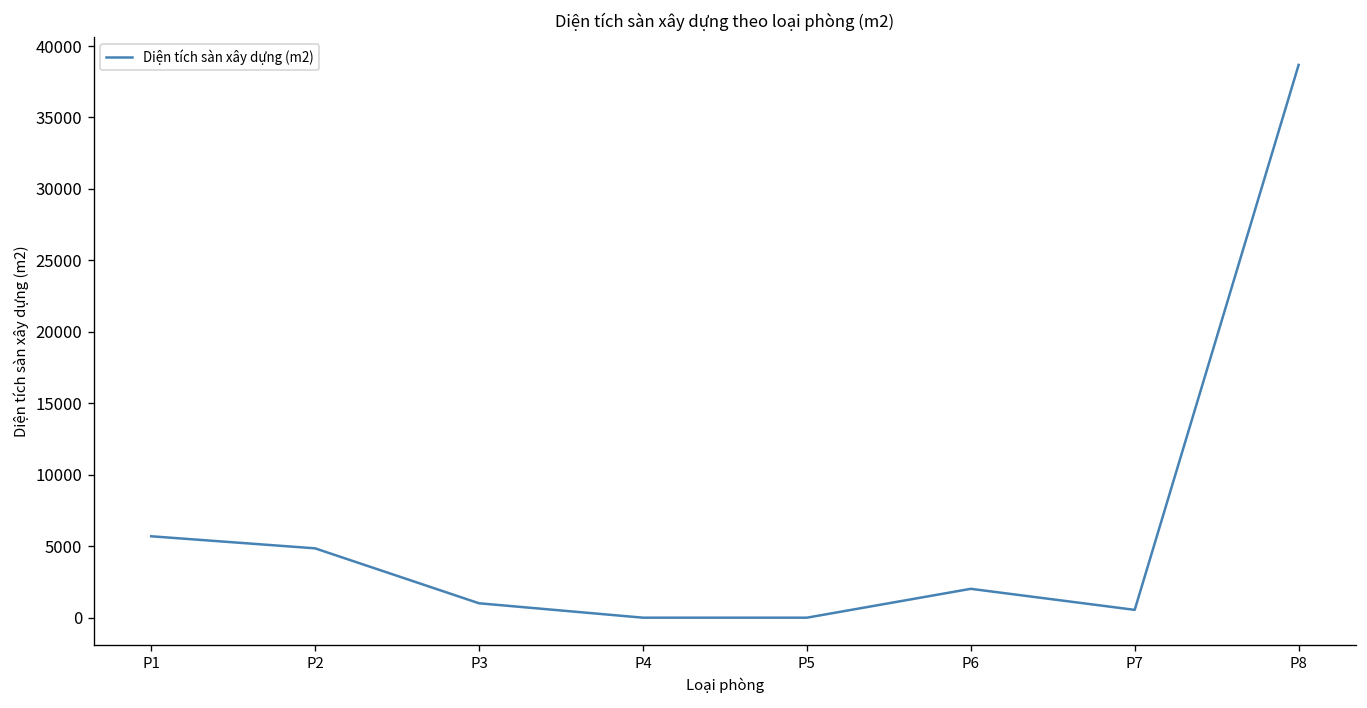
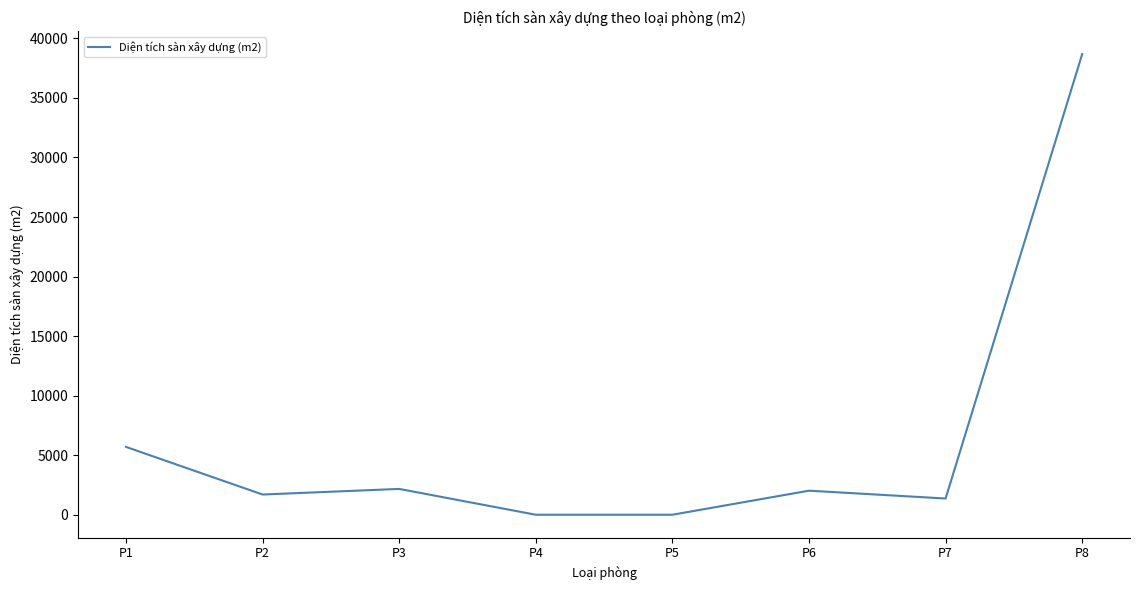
  {
    "P1": 5700,
-   "P2": 4900,
-   "P3": 1000,
+   "P2": 1700,
+   "P3": 2200,
    "P4": 0,
    "P5": 0,
    "P6": 2000,
-   "P7": 500,
+   "P7": 1400,
    "P8": 38700
  }
